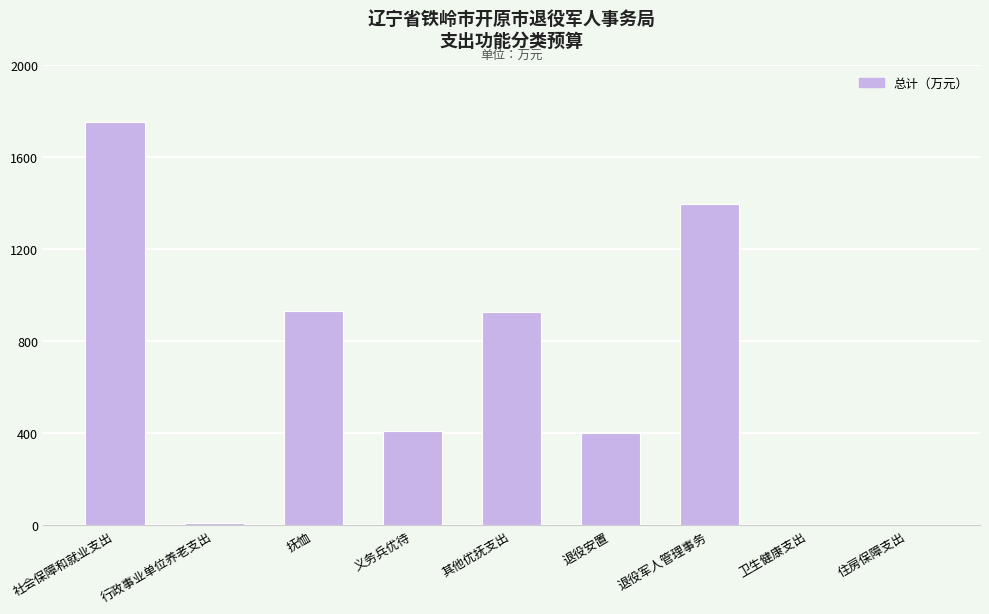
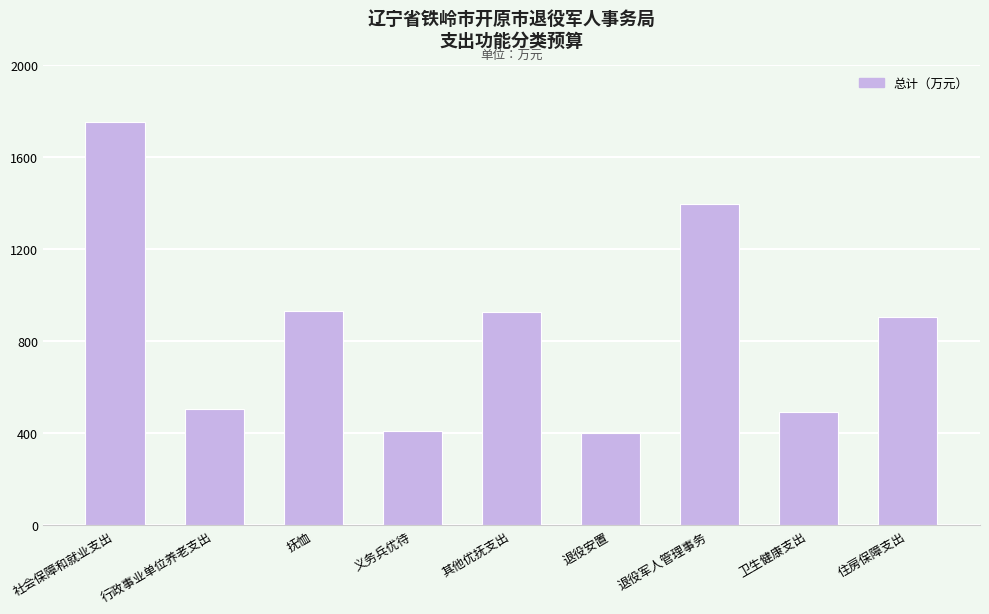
  {
    "社会保障和就业支出": 1750,
-   "行政事业单位养老支出": 10,
+   "行政事业单位养老支出": 510,
    "抚恤": 930,
    "义务兵优待": 410,
    "其他优抚支出": 930,
    "退役安置": 400,
    "退役军人管理事务": 1400,
-   "卫生健康支出": 10,
-   "住房保障支出": 10
+   "卫生健康支出": 490,
+   "住房保障支出": 900
  }
